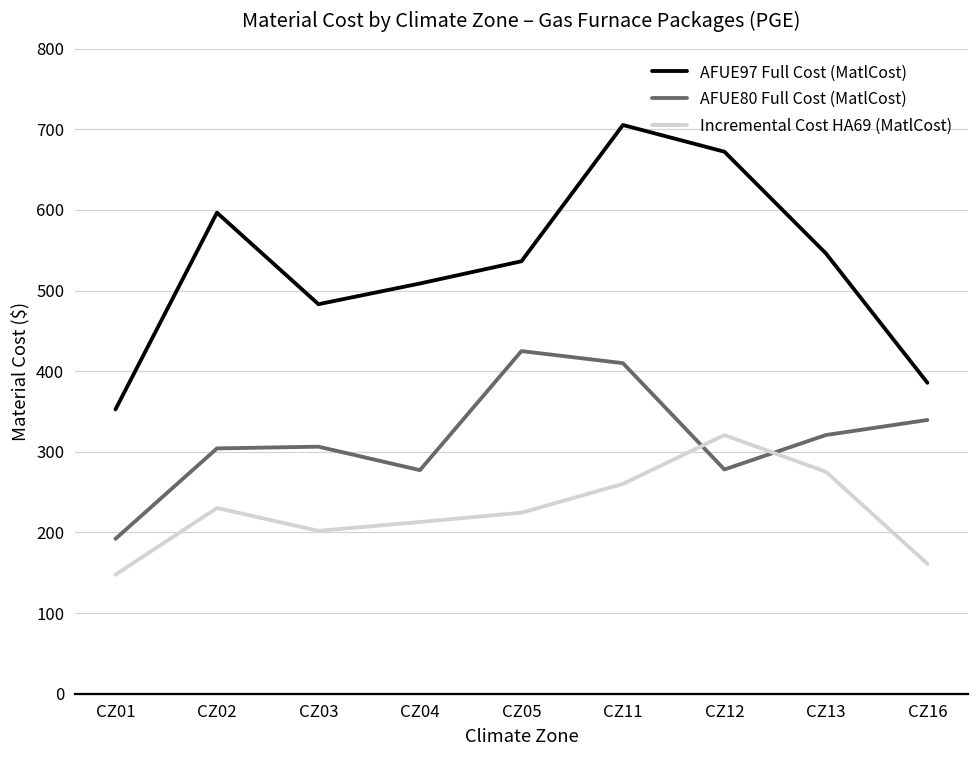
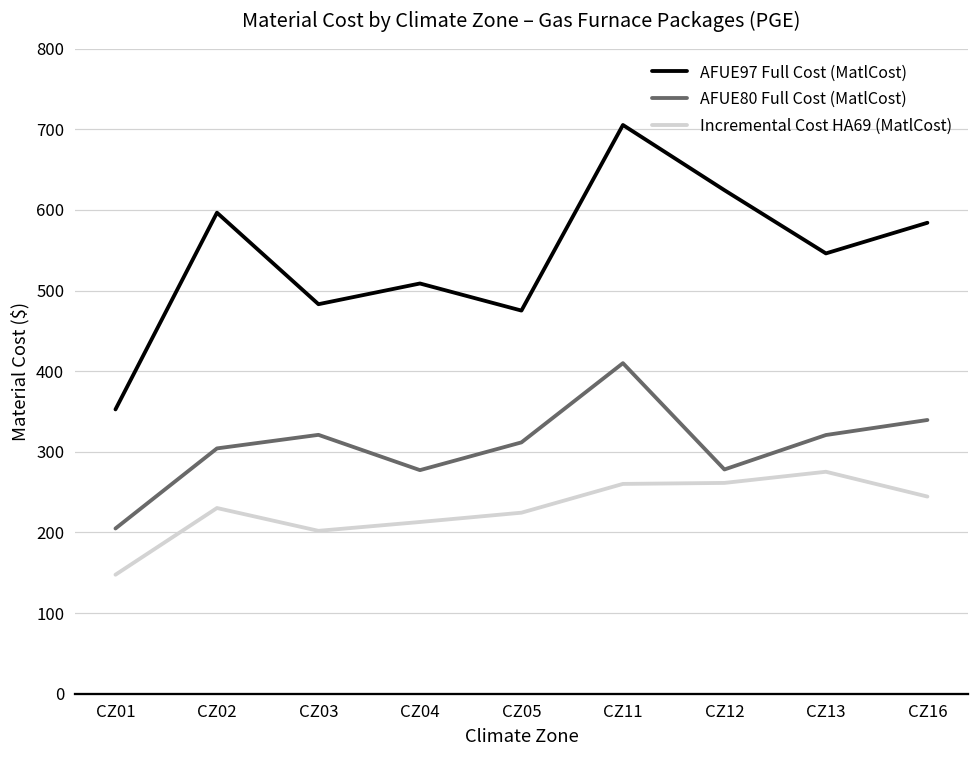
  {
    "AFUE97 Full Cost (MatlCost)": {
      "CZ01": 350,
      "CZ02": 600,
      "CZ03": 480,
      "CZ04": 510,
-     "CZ05": 540,
+     "CZ05": 480,
      "CZ11": 710,
-     "CZ12": 670,
+     "CZ12": 620,
      "CZ13": 550,
-     "CZ16": 390
+     "CZ16": 580
    },
    "AFUE80 Full Cost (MatlCost)": {
-     "CZ01": 190,
+     "CZ01": 200,
      "CZ02": 300,
-     "CZ03": 310,
+     "CZ03": 320,
      "CZ04": 280,
-     "CZ05": 420,
+     "CZ05": 310,
      "CZ11": 410,
      "CZ12": 280,
      "CZ13": 320,
      "CZ16": 340
    },
    "Incremental Cost HA69 (MatlCost)": {
      "CZ01": 150,
      "CZ02": 230,
      "CZ03": 200,
      "CZ04": 210,
      "CZ05": 220,
      "CZ11": 260,
-     "CZ12": 320,
+     "CZ12": 260,
      "CZ13": 280,
-     "CZ16": 160
+     "CZ16": 240
    }
  }
